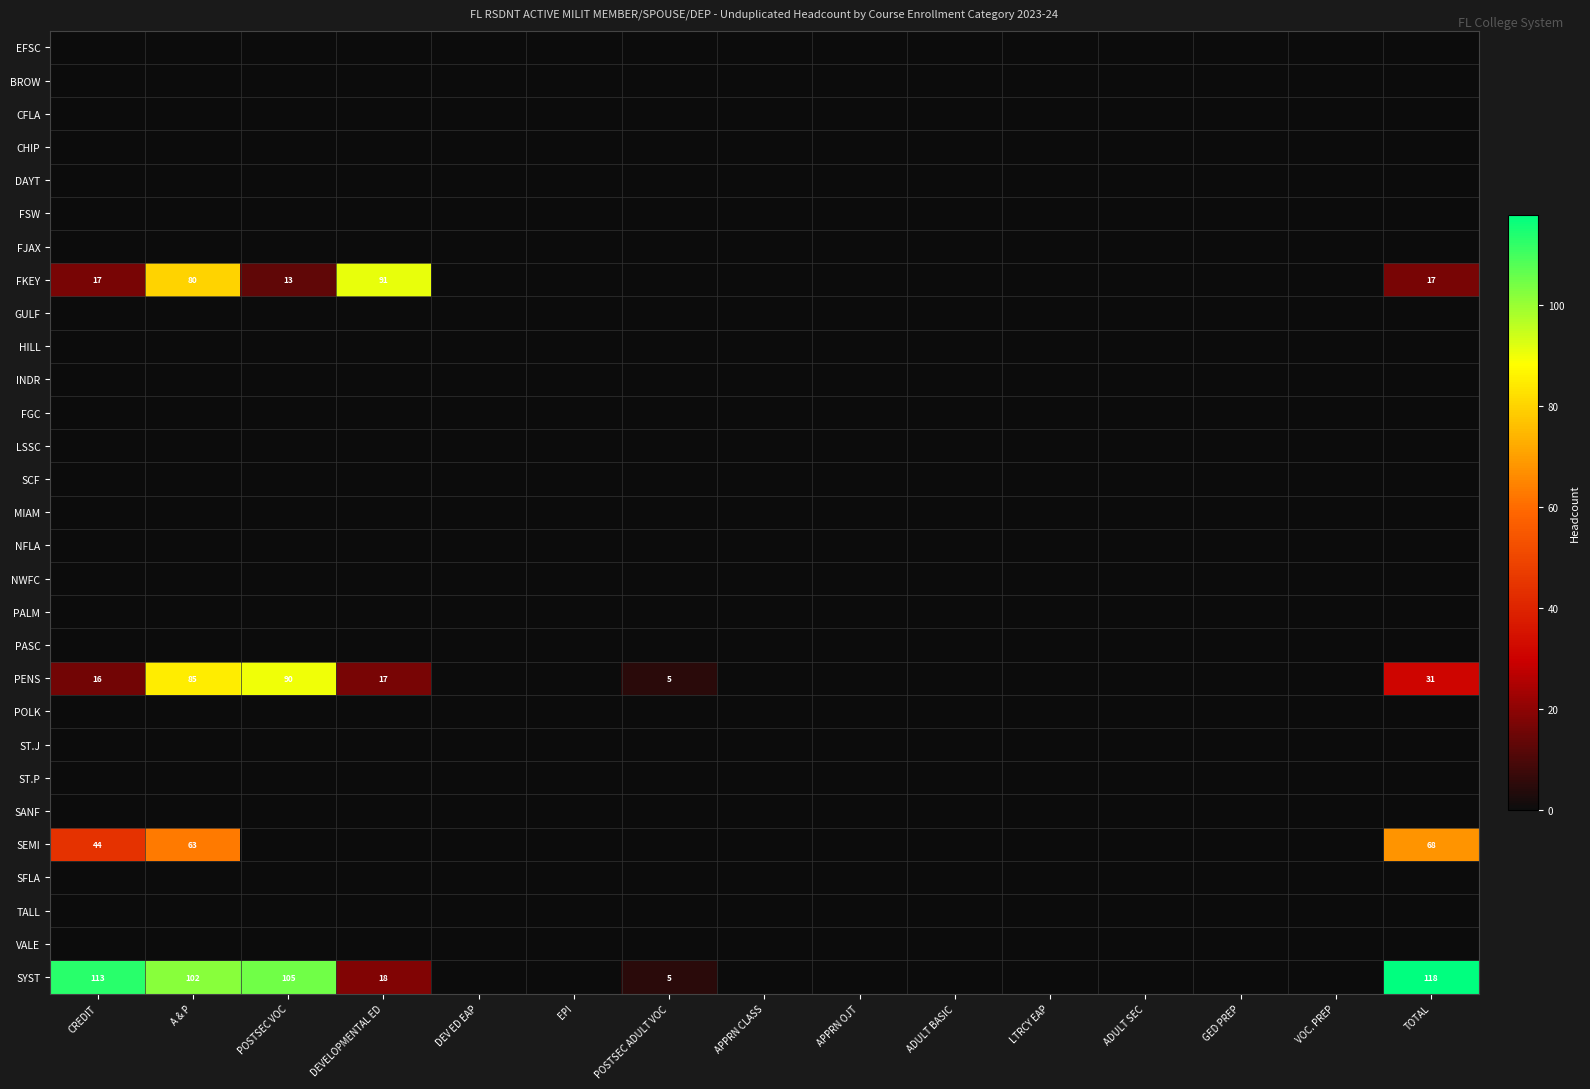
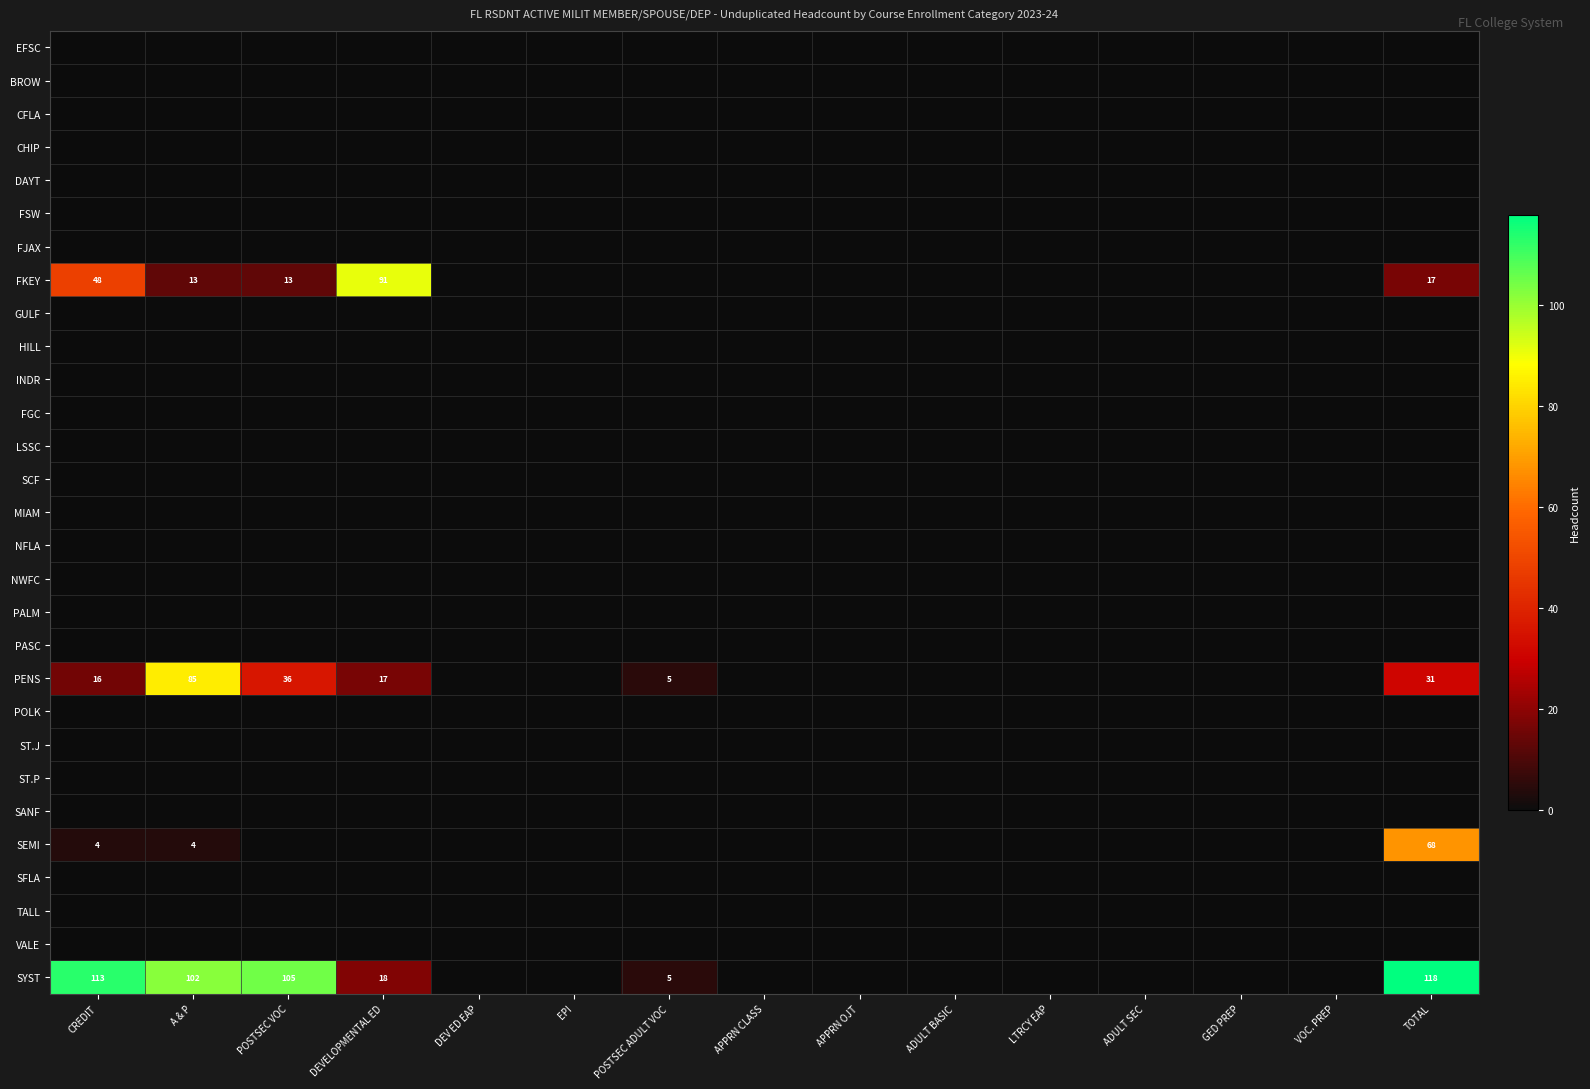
  {
    "FKEY": {
-     "CREDIT": 17,
-     "A & P": 80,
+     "CREDIT": 48,
+     "A & P": 13,
      "POSTSEC VOC": 13,
      "DEVELOPMENTAL ED": 91,
      "TOTAL": 17
    },
    "PENS": {
      "CREDIT": 16,
      "A & P": 85,
-     "POSTSEC VOC": 90,
+     "POSTSEC VOC": 36,
      "DEVELOPMENTAL ED": 17,
      "POSTSEC ADULT VOC": 5,
      "TOTAL": 31
    },
    "SEMI": {
-     "CREDIT": 44,
-     "A & P": 63,
+     "CREDIT": 4,
+     "A & P": 4,
      "TOTAL": 68
    },
    "SYST": {
      "CREDIT": 113,
      "A & P": 102,
      "POSTSEC VOC": 105,
      "DEVELOPMENTAL ED": 18,
      "POSTSEC ADULT VOC": 5,
      "TOTAL": 118
    }
  }
